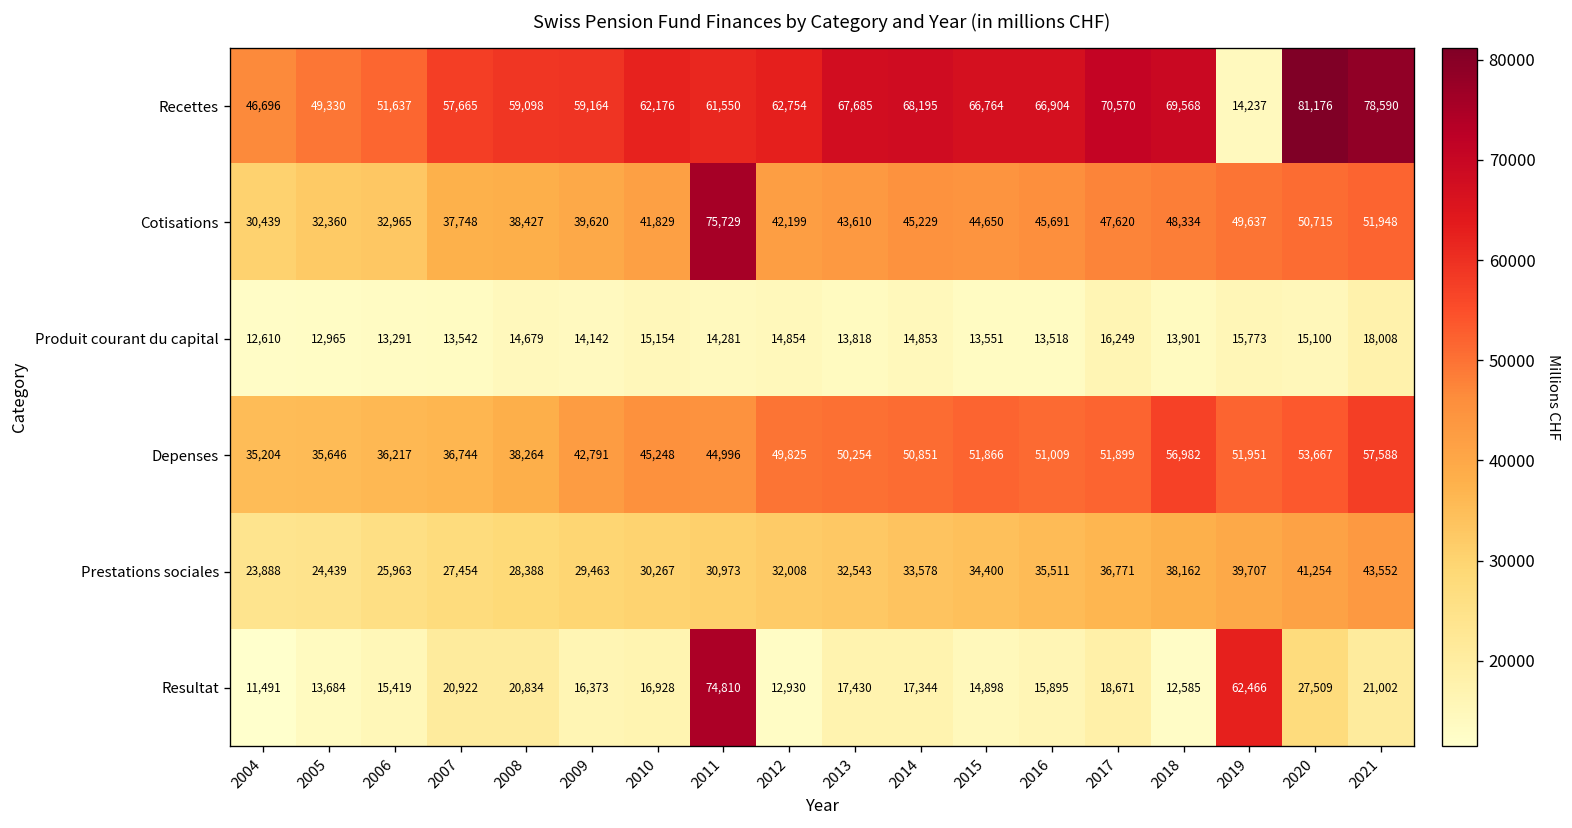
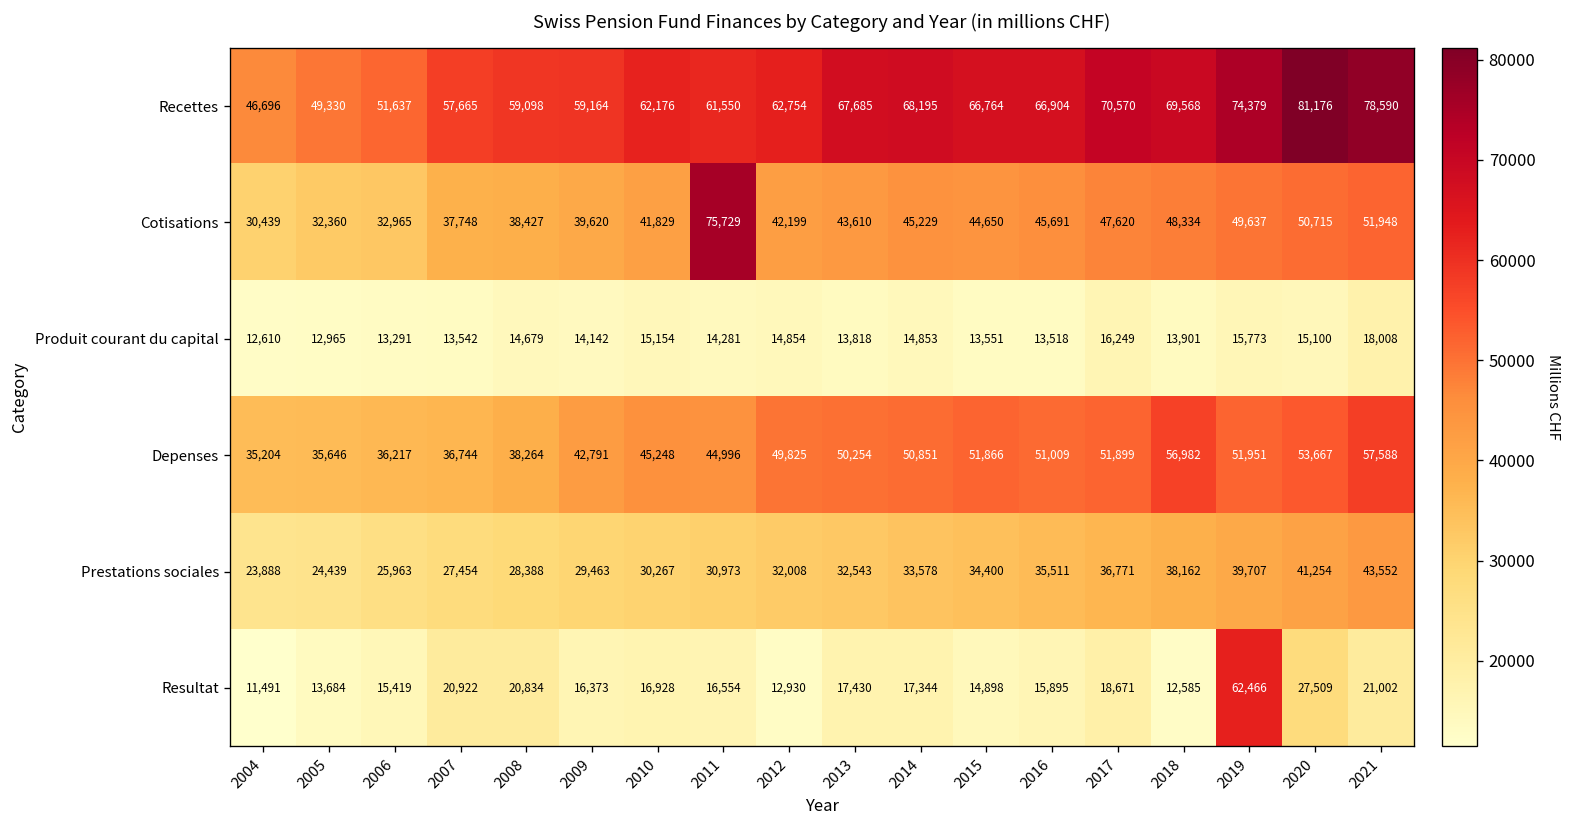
  {
    "Recettes": {
      "2004": "46,696",
      "2005": "49,330",
      "2006": "51,637",
      "2007": "57,665",
      "2008": "59,098",
      "2009": "59,164",
      "2010": "62,176",
      "2011": "61,550",
      "2012": "62,754",
      "2013": "67,685",
      "2014": "68,195",
      "2015": "66,764",
      "2016": "66,904",
      "2017": "70,570",
      "2018": "69,568",
-     "2019": "14,237",
+     "2019": "74,379",
      "2020": "81,176",
      "2021": "78,590"
    },
    "Cotisations": {
      "2004": "30,439",
      "2005": "32,360",
      "2006": "32,965",
      "2007": "37,748",
      "2008": "38,427",
      "2009": "39,620",
      "2010": "41,829",
      "2011": "75,729",
      "2012": "42,199",
      "2013": "43,610",
      "2014": "45,229",
      "2015": "44,650",
      "2016": "45,691",
      "2017": "47,620",
      "2018": "48,334",
      "2019": "49,637",
      "2020": "50,715",
      "2021": "51,948"
    },
    "Produit courant du capital": {
      "2004": "12,610",
      "2005": "12,965",
      "2006": "13,291",
      "2007": "13,542",
      "2008": "14,679",
      "2009": "14,142",
      "2010": "15,154",
      "2011": "14,281",
      "2012": "14,854",
      "2013": "13,818",
      "2014": "14,853",
      "2015": "13,551",
      "2016": "13,518",
      "2017": "16,249",
      "2018": "13,901",
      "2019": "15,773",
      "2020": "15,100",
      "2021": "18,008"
    },
    "Depenses": {
      "2004": "35,204",
      "2005": "35,646",
      "2006": "36,217",
      "2007": "36,744",
      "2008": "38,264",
      "2009": "42,791",
      "2010": "45,248",
      "2011": "44,996",
      "2012": "49,825",
      "2013": "50,254",
      "2014": "50,851",
      "2015": "51,866",
      "2016": "51,009",
      "2017": "51,899",
      "2018": "56,982",
      "2019": "51,951",
      "2020": "53,667",
      "2021": "57,588"
    },
    "Prestations sociales": {
      "2004": "23,888",
      "2005": "24,439",
      "2006": "25,963",
      "2007": "27,454",
      "2008": "28,388",
      "2009": "29,463",
      "2010": "30,267",
      "2011": "30,973",
      "2012": "32,008",
      "2013": "32,543",
      "2014": "33,578",
      "2015": "34,400",
      "2016": "35,511",
      "2017": "36,771",
      "2018": "38,162",
      "2019": "39,707",
      "2020": "41,254",
      "2021": "43,552"
    },
    "Resultat": {
      "2004": "11,491",
      "2005": "13,684",
      "2006": "15,419",
      "2007": "20,922",
      "2008": "20,834",
      "2009": "16,373",
      "2010": "16,928",
-     "2011": "74,810",
+     "2011": "16,554",
      "2012": "12,930",
      "2013": "17,430",
      "2014": "17,344",
      "2015": "14,898",
      "2016": "15,895",
      "2017": "18,671",
      "2018": "12,585",
      "2019": "62,466",
      "2020": "27,509",
      "2021": "21,002"
    }
  }
